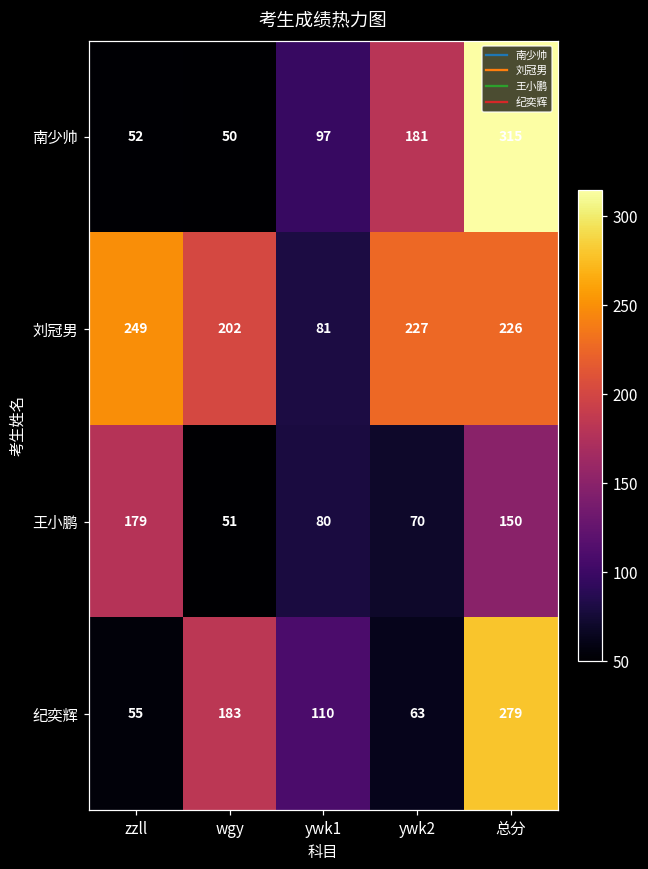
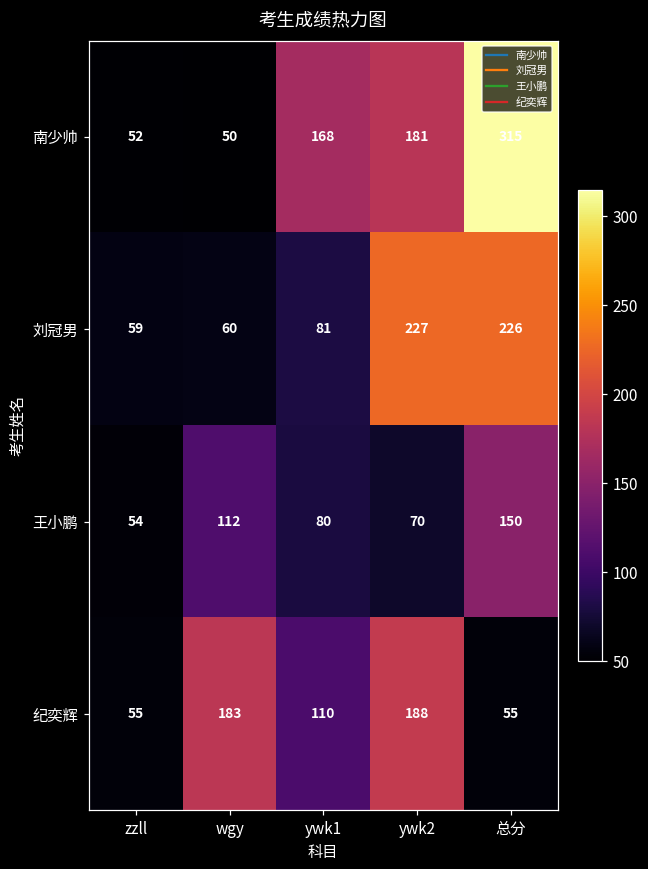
  {
    "南少帅": {
      "zzll": 52,
      "wgy": 50,
-     "ywk1": 97,
+     "ywk1": 168,
      "ywk2": 181,
      "总分": 315
    },
    "刘冠男": {
-     "zzll": 249,
-     "wgy": 202,
+     "zzll": 59,
+     "wgy": 60,
      "ywk1": 81,
      "ywk2": 227,
      "总分": 226
    },
    "王小鹏": {
-     "zzll": 179,
-     "wgy": 51,
+     "zzll": 54,
+     "wgy": 112,
      "ywk1": 80,
      "ywk2": 70,
      "总分": 150
    },
    "纪奕辉": {
      "zzll": 55,
      "wgy": 183,
      "ywk1": 110,
-     "ywk2": 63,
-     "总分": 279
+     "ywk2": 188,
+     "总分": 55
    }
  }
